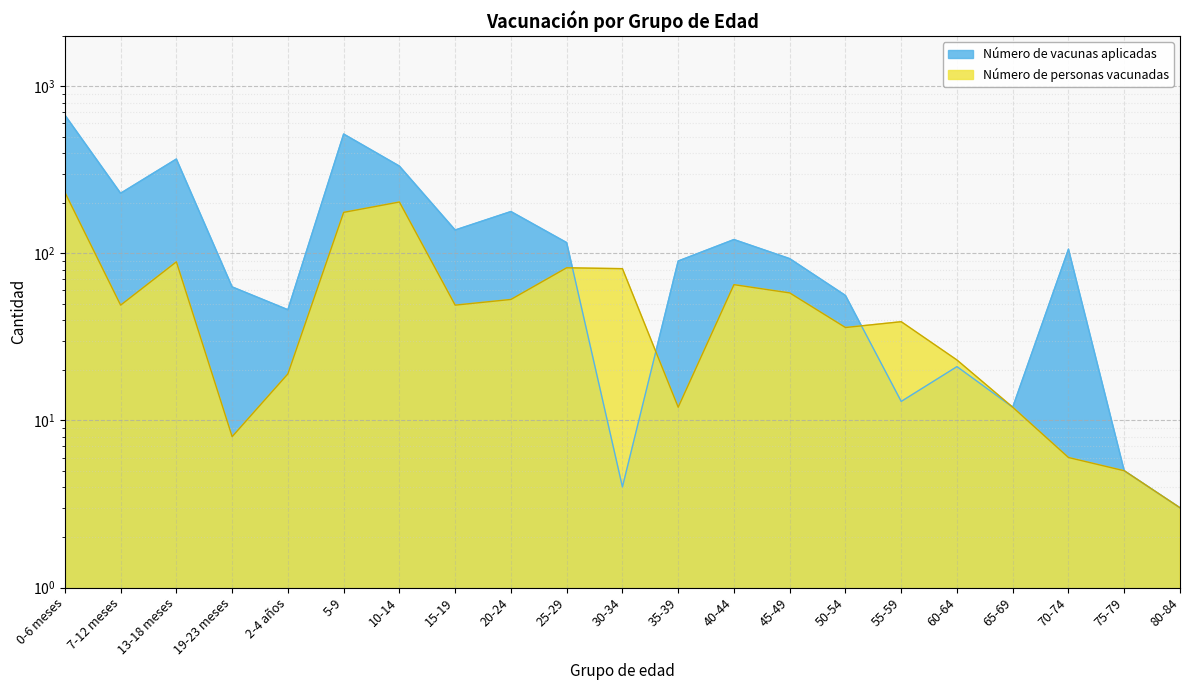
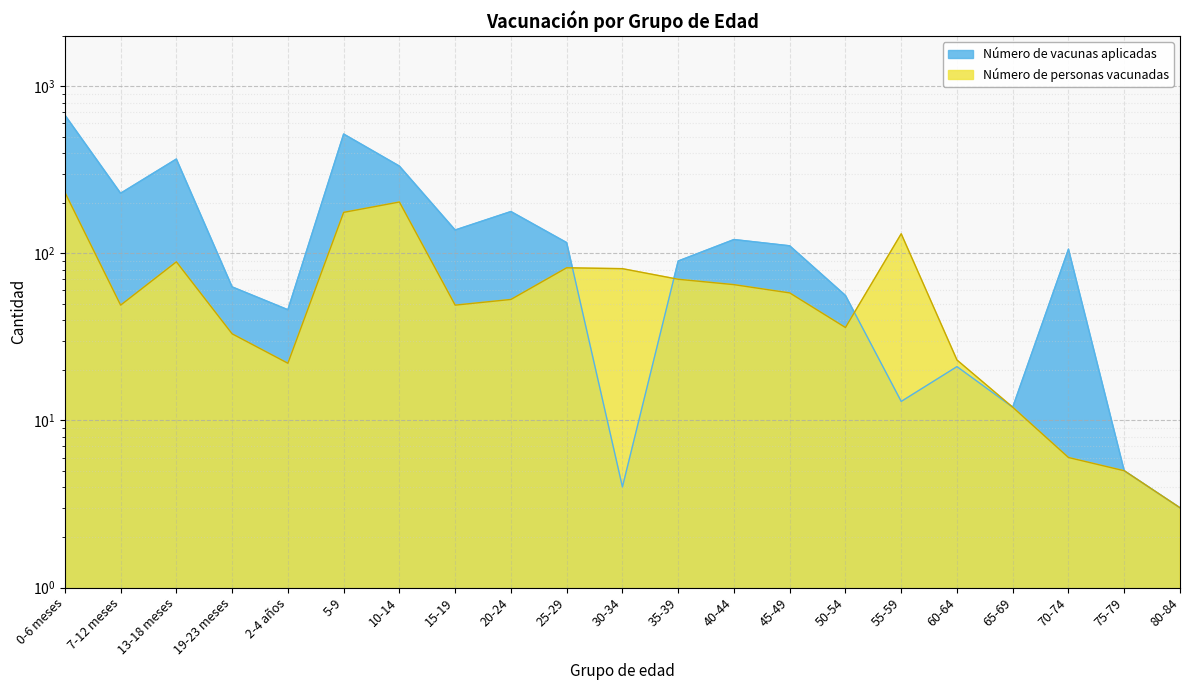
  {
    "Número de vacunas aplicadas": {
      "0-6 meses": 670,
      "7-12 meses": 230,
      "13-18 meses": 370,
      "19-23 meses": 63,
      "2-4 años": 46,
      "5-9": 520,
      "10-14": 330,
      "15-19": 140,
      "20-24": 180,
      "25-29": 120,
      "30-34": 4,
      "35-39": 90,
      "40-44": 120,
-     "45-49": 90,
+     "45-49": 110,
      "50-54": 56,
      "55-59": 13,
      "60-64": 21,
      "70-74": 110
    },
    "Número de personas vacunadas": {
      "0-6 meses": 230,
      "7-12 meses": 49,
      "13-18 meses": 90,
-     "19-23 meses": 8,
-     "2-4 años": 19,
+     "19-23 meses": 33,
+     "2-4 años": 22,
      "5-9": 180,
      "10-14": 200,
      "15-19": 49,
      "20-24": 53,
      "25-29": 80,
      "30-34": 80,
-     "35-39": 12,
+     "35-39": 70,
      "40-44": 65,
      "45-49": 58,
      "50-54": 36,
-     "55-59": 39,
+     "55-59": 130,
      "60-64": 23,
      "70-74": 6
    }
  }
